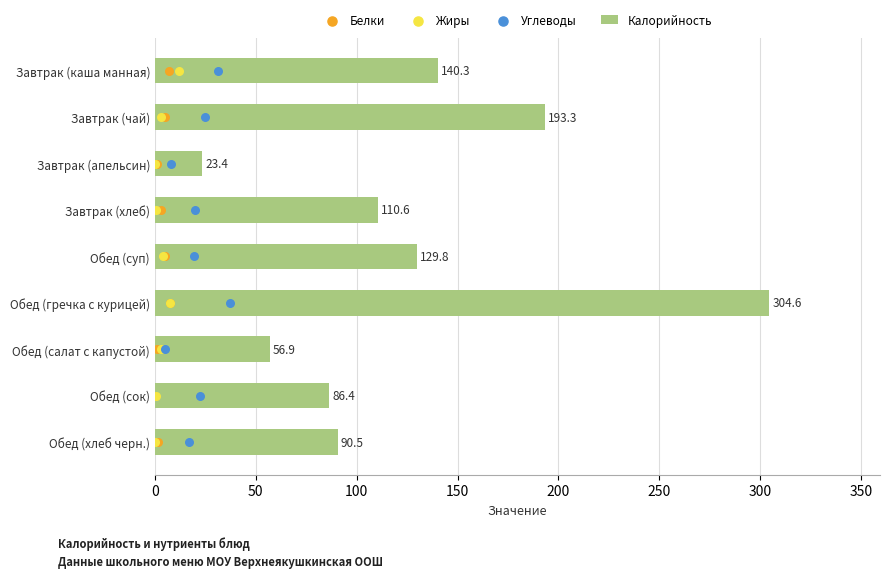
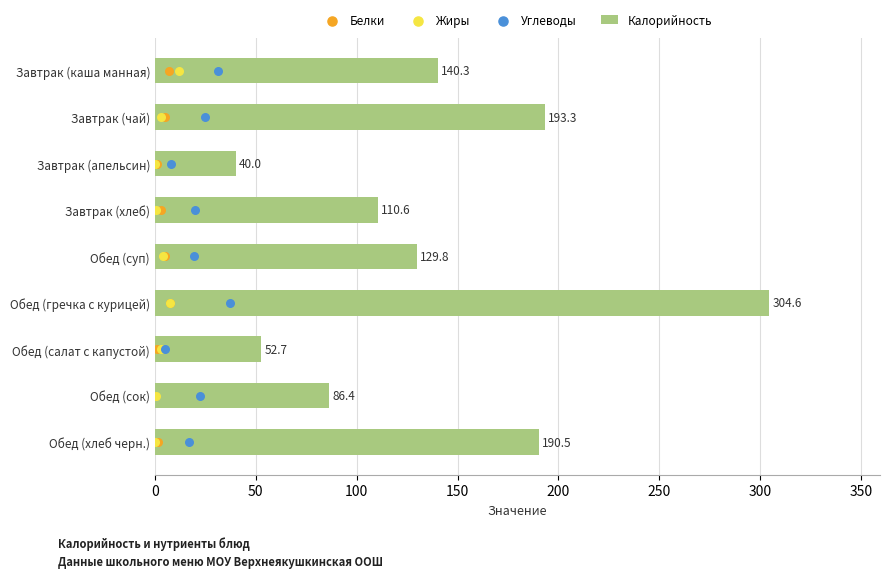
  {
    "Калорийность": {
      "Завтрак (каша манная)": 140.3,
      "Завтрак (чай)": 193.3,
-     "Завтрак (апельсин)": 23.4,
+     "Завтрак (апельсин)": 40.0,
      "Завтрак (хлеб)": 110.6,
      "Обед (суп)": 129.8,
      "Обед (гречка с курицей)": 304.6,
-     "Обед (салат с капустой)": 56.9,
+     "Обед (салат с капустой)": 52.7,
      "Обед (сок)": 86.4,
-     "Обед (хлеб черн.)": 90.5
+     "Обед (хлеб черн.)": 190.5
    }
  }
